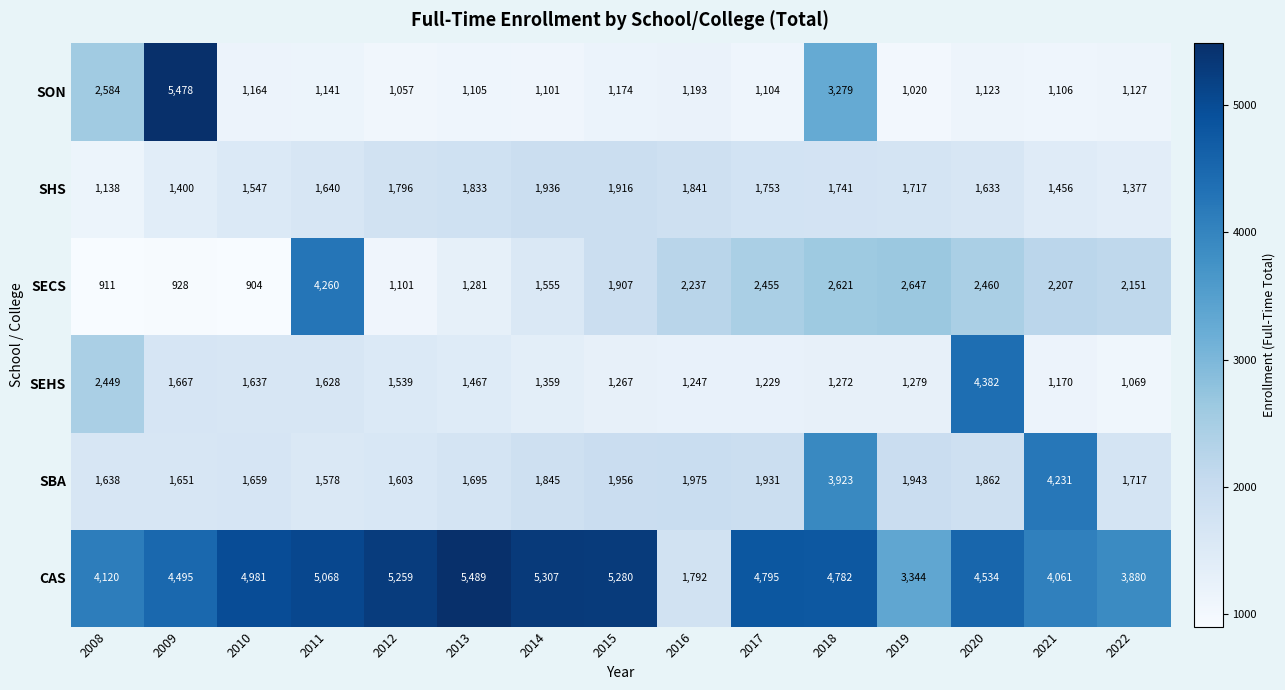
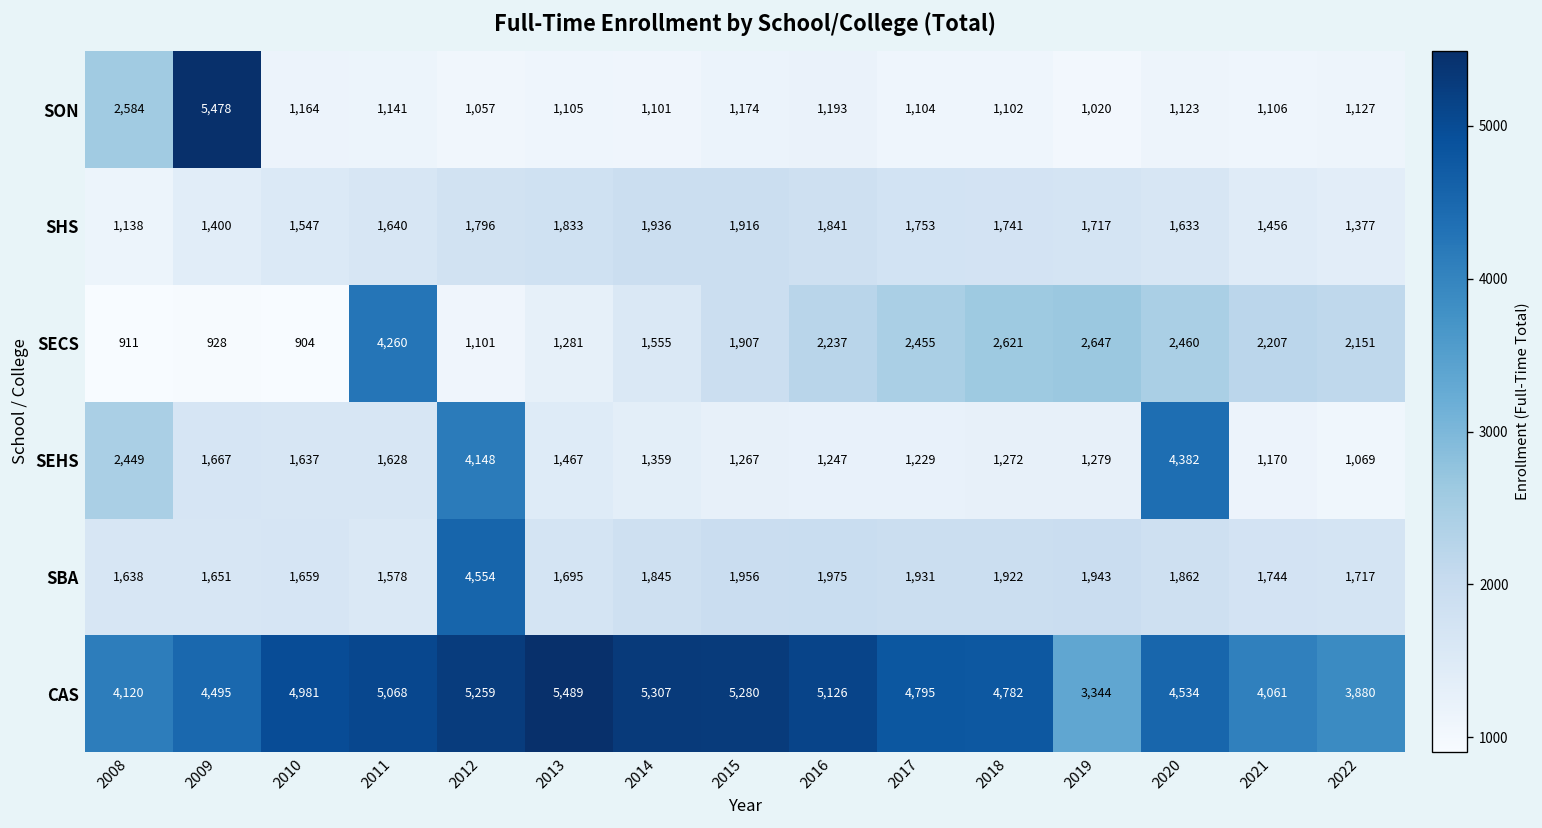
  {
    "SON": {
      "2008": "2,584",
      "2009": "5,478",
      "2010": "1,164",
      "2011": "1,141",
      "2012": "1,057",
      "2013": "1,105",
      "2014": "1,101",
      "2015": "1,174",
      "2016": "1,193",
      "2017": "1,104",
-     "2018": "3,279",
+     "2018": "1,102",
      "2019": "1,020",
      "2020": "1,123",
      "2021": "1,106",
      "2022": "1,127"
    },
    "SHS": {
      "2008": "1,138",
      "2009": "1,400",
      "2010": "1,547",
      "2011": "1,640",
      "2012": "1,796",
      "2013": "1,833",
      "2014": "1,936",
      "2015": "1,916",
      "2016": "1,841",
      "2017": "1,753",
      "2018": "1,741",
      "2019": "1,717",
      "2020": "1,633",
      "2021": "1,456",
      "2022": "1,377"
    },
    "SECS": {
      "2008": "911",
      "2009": "928",
      "2010": "904",
      "2011": "4,260",
      "2012": "1,101",
      "2013": "1,281",
      "2014": "1,555",
      "2015": "1,907",
      "2016": "2,237",
      "2017": "2,455",
      "2018": "2,621",
      "2019": "2,647",
      "2020": "2,460",
      "2021": "2,207",
      "2022": "2,151"
    },
    "SEHS": {
      "2008": "2,449",
      "2009": "1,667",
      "2010": "1,637",
      "2011": "1,628",
-     "2012": "1,539",
+     "2012": "4,148",
      "2013": "1,467",
      "2014": "1,359",
      "2015": "1,267",
      "2016": "1,247",
      "2017": "1,229",
      "2018": "1,272",
      "2019": "1,279",
      "2020": "4,382",
      "2021": "1,170",
      "2022": "1,069"
    },
    "SBA": {
      "2008": "1,638",
      "2009": "1,651",
      "2010": "1,659",
      "2011": "1,578",
-     "2012": "1,603",
+     "2012": "4,554",
      "2013": "1,695",
      "2014": "1,845",
      "2015": "1,956",
      "2016": "1,975",
      "2017": "1,931",
-     "2018": "3,923",
+     "2018": "1,922",
      "2019": "1,943",
      "2020": "1,862",
-     "2021": "4,231",
+     "2021": "1,744",
      "2022": "1,717"
    },
    "CAS": {
      "2008": "4,120",
      "2009": "4,495",
      "2010": "4,981",
      "2011": "5,068",
      "2012": "5,259",
      "2013": "5,489",
      "2014": "5,307",
      "2015": "5,280",
-     "2016": "1,792",
+     "2016": "5,126",
      "2017": "4,795",
      "2018": "4,782",
      "2019": "3,344",
      "2020": "4,534",
      "2021": "4,061",
      "2022": "3,880"
    }
  }
